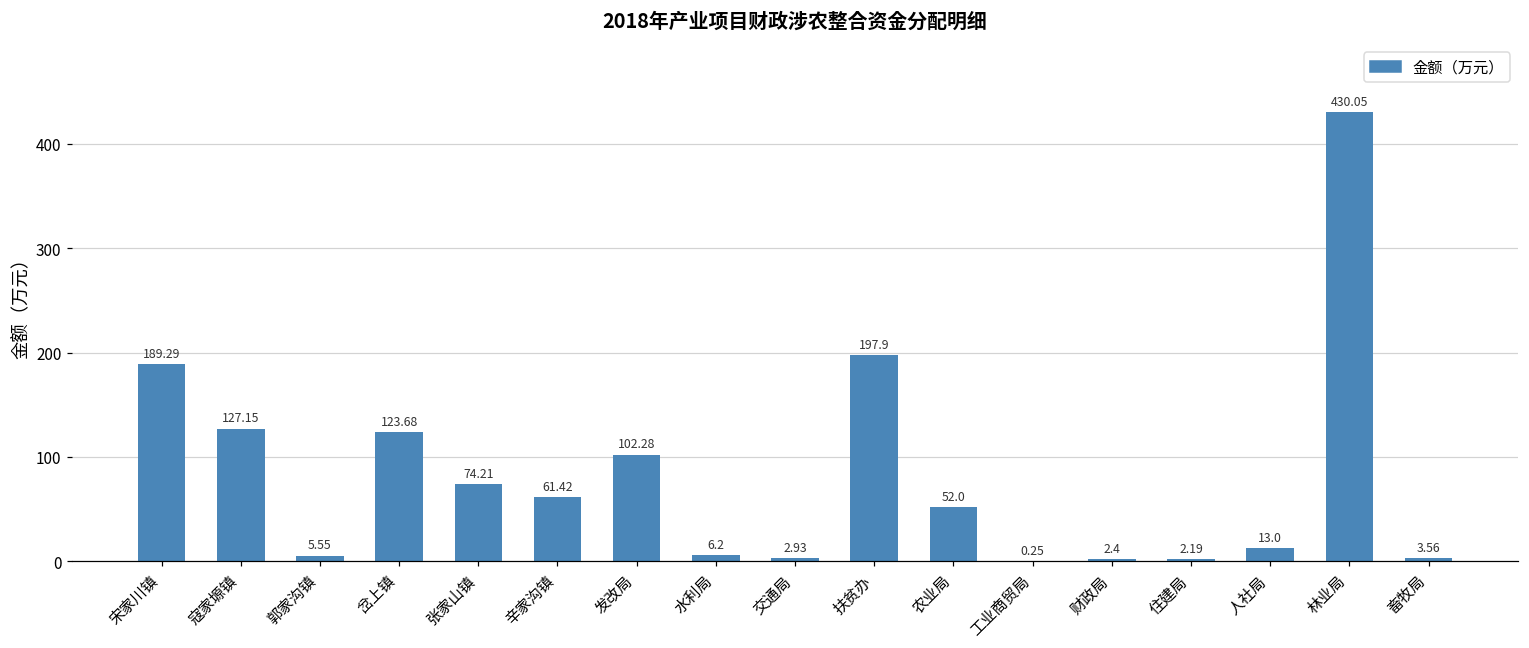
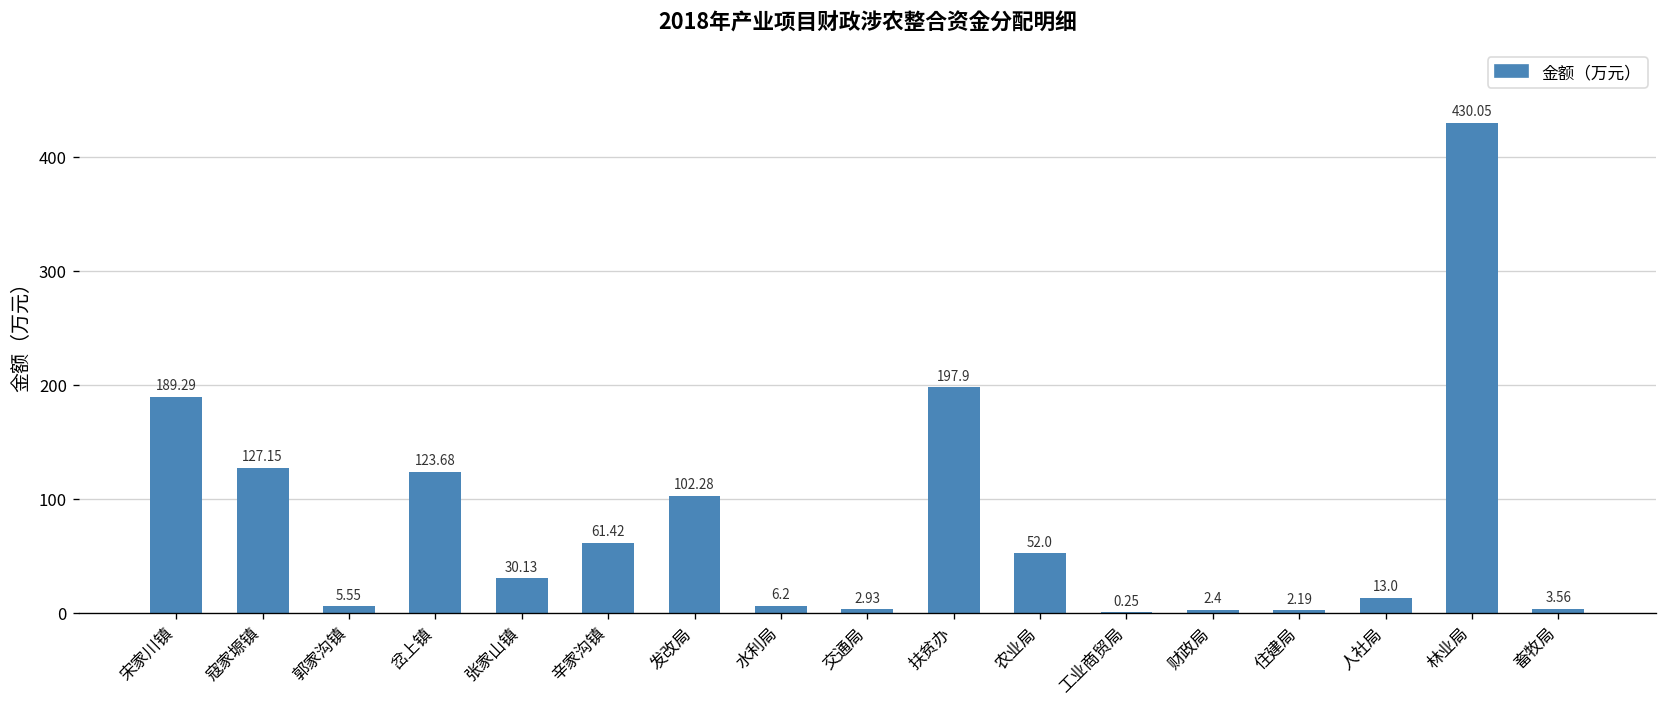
  {
    "宋家川镇": 189.29,
    "寇家塬镇": 127.15,
    "郭家沟镇": 5.55,
    "岔上镇": 123.68,
-   "张家山镇": 74.21,
+   "张家山镇": 30.13,
    "辛家沟镇": 61.42,
    "发改局": 102.28,
    "水利局": 6.2,
    "交通局": 2.93,
    "扶贫办": 197.9,
    "农业局": 52.0,
    "工业商贸局": 0.25,
    "财政局": 2.4,
    "住建局": 2.19,
    "人社局": 13.0,
    "林业局": 430.05,
    "畜牧局": 3.56
  }
